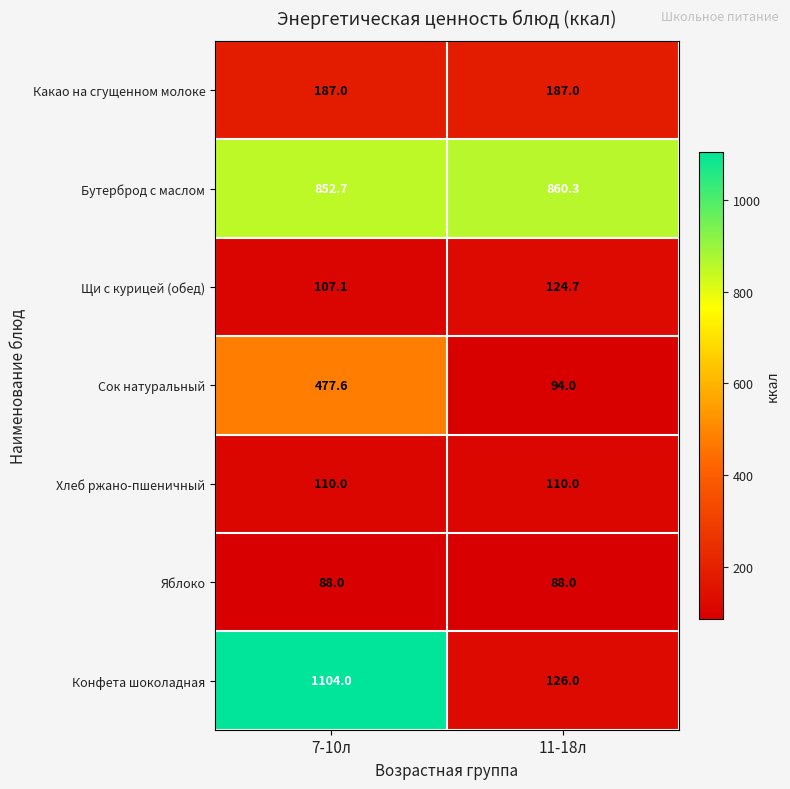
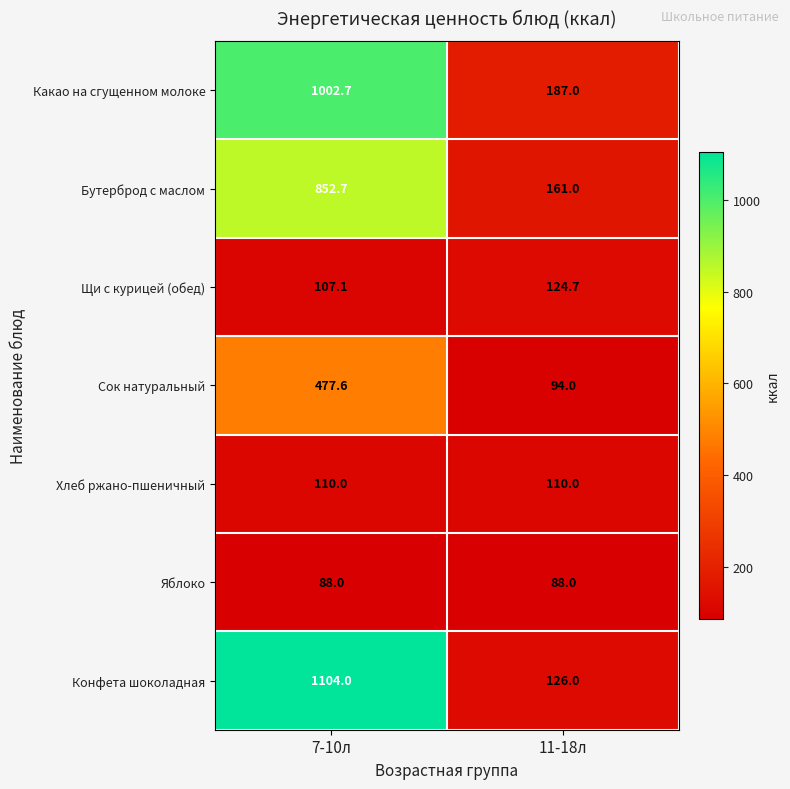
  {
    "Какао на сгущенном молоке": {
-     "7-10л": 187.0,
+     "7-10л": 1002.7,
      "11-18л": 187.0
    },
    "Бутерброд с маслом": {
      "7-10л": 852.7,
-     "11-18л": 860.3
+     "11-18л": 161.0
    },
    "Щи с курицей (обед)": {
      "7-10л": 107.1,
      "11-18л": 124.7
    },
    "Сок натуральный": {
      "7-10л": 477.6,
      "11-18л": 94.0
    },
    "Хлеб ржано-пшеничный": {
      "7-10л": 110.0,
      "11-18л": 110.0
    },
    "Яблоко": {
      "7-10л": 88.0,
      "11-18л": 88.0
    },
    "Конфета шоколадная": {
      "7-10л": 1104.0,
      "11-18л": 126.0
    }
  }
